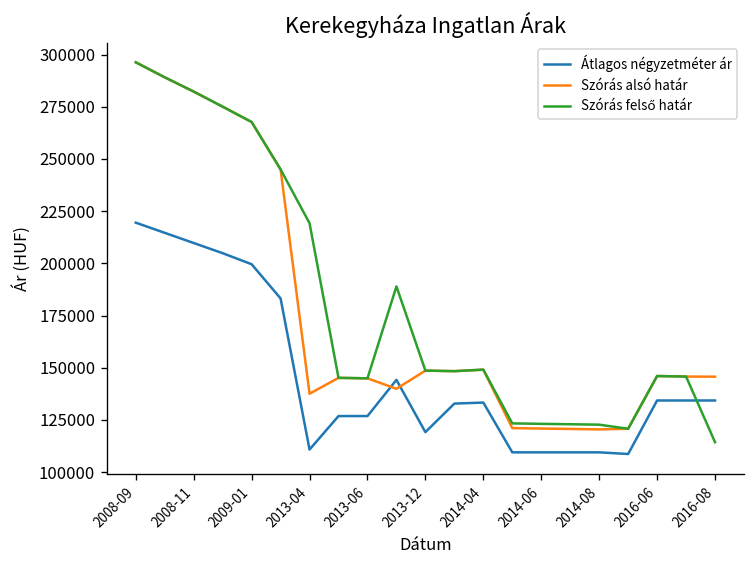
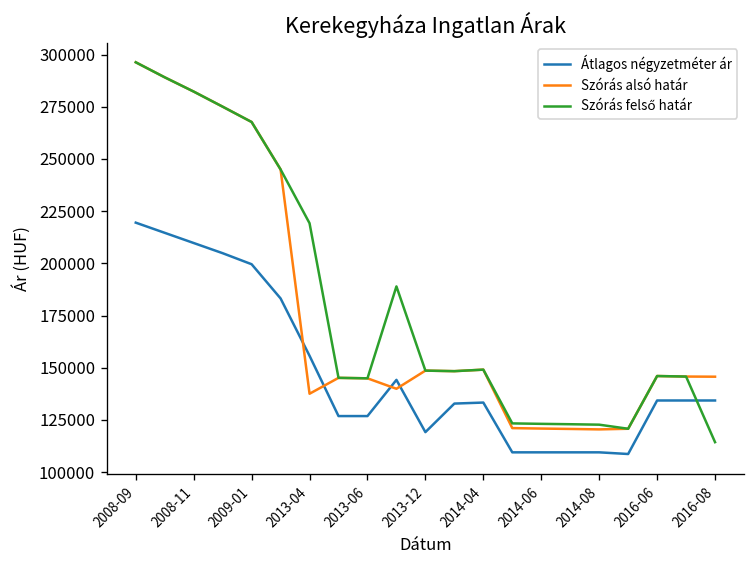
  {
    "Átlagos négyzetméter ár": {
      "2008-09": 220000,
      "2008-11": 210000,
      "2009-01": 200000,
-     "2013-04": 111000,
+     "2013-04": 156000,
      "2013-06": 127000,
      "2013-12": 119000,
      "2014-04": 133000,
      "2014-06": 109000,
      "2014-08": 109000,
      "2016-06": 134000,
      "2016-08": 134000
    },
    "Szórás alsó határ": {
      "2013-04": 138000,
      "2014-06": 121000,
      "2014-08": 120000,
      "2016-08": 146000
    },
    "Szórás felső határ": {
      "2013-04": 219000,
      "2014-06": 123000,
      "2014-08": 123000,
      "2016-08": 114000
    }
  }
